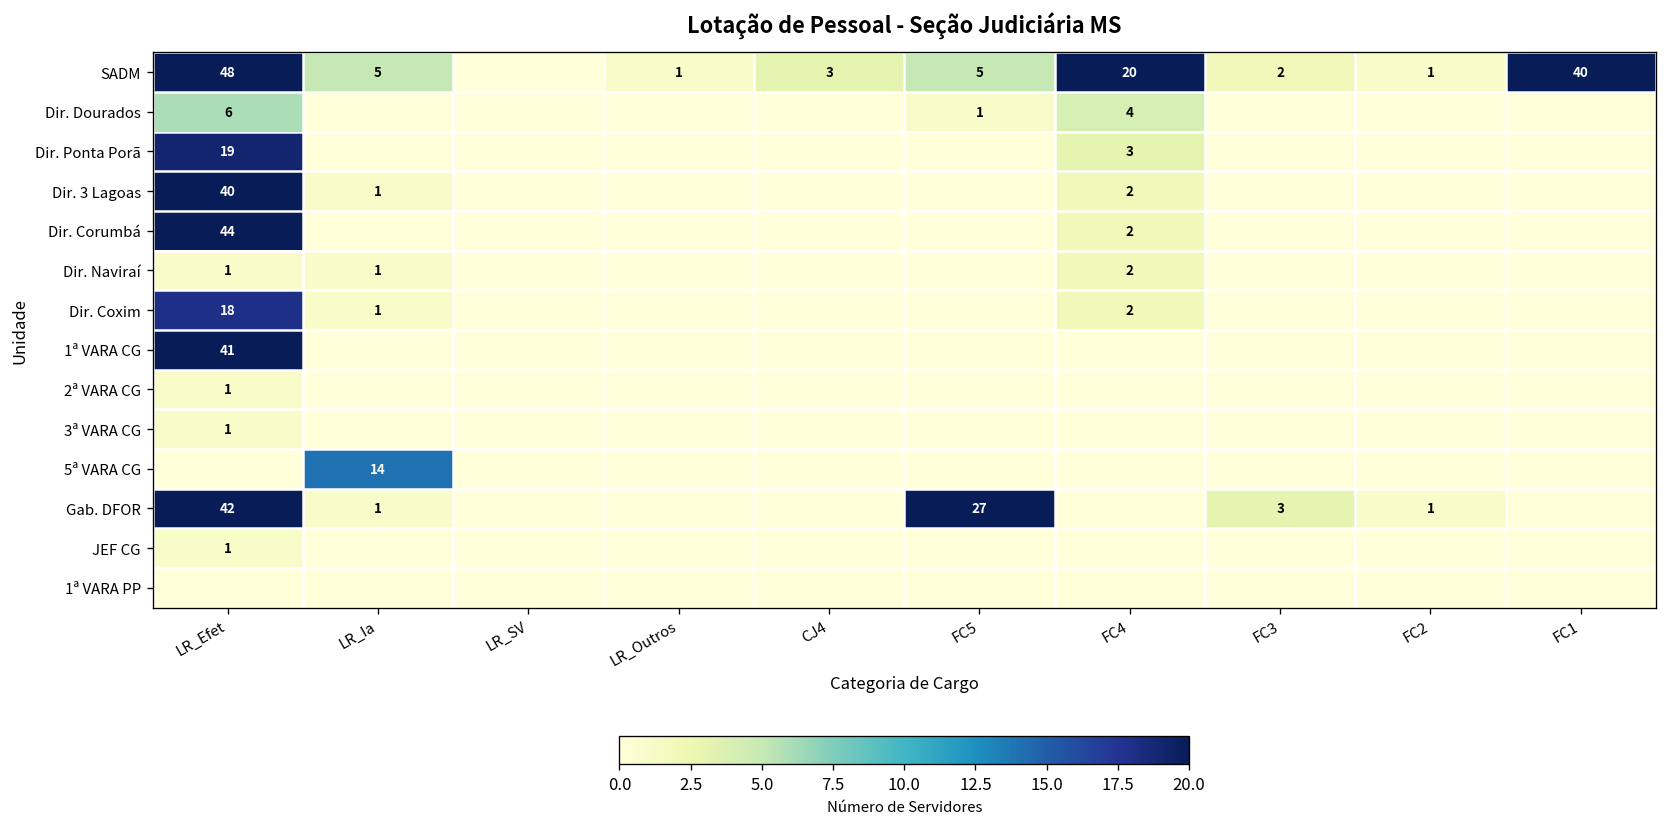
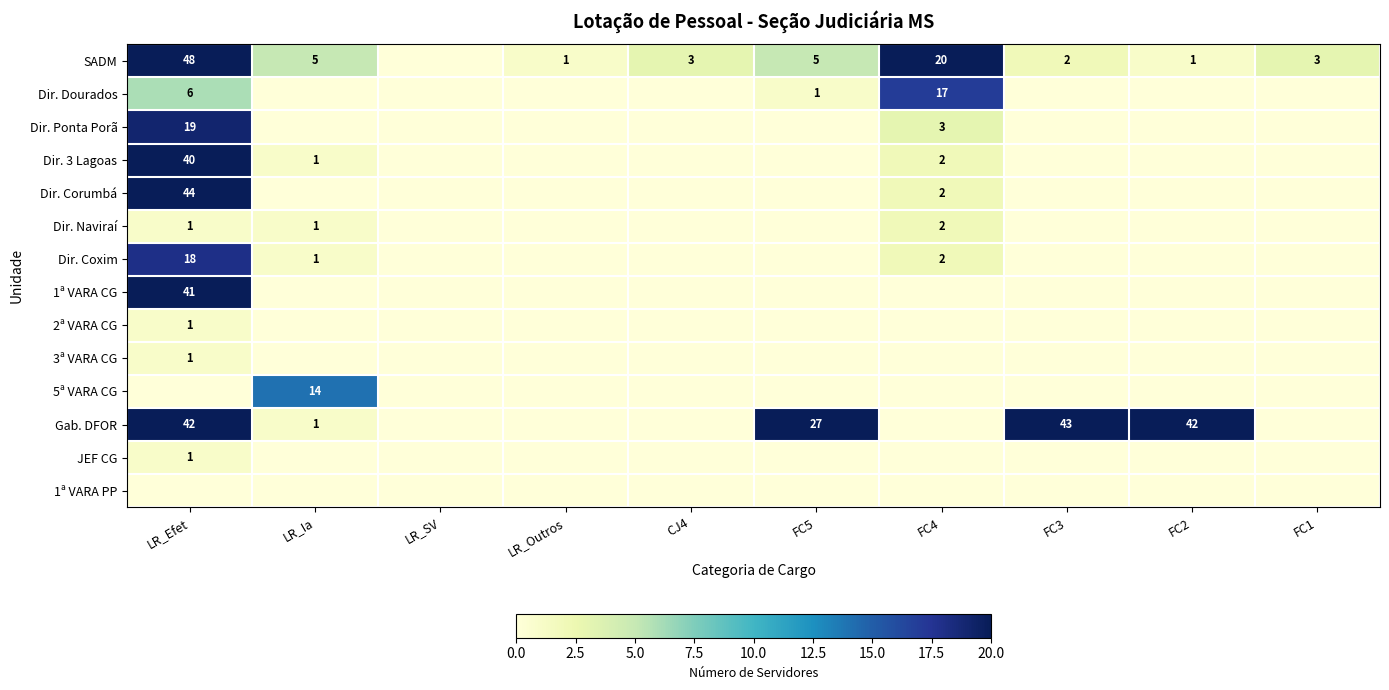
  {
    "SADM": {
      "LR_Efet": 48,
      "LR_Ia": 5,
      "LR_Outros": 1,
      "CJ4": 3,
      "FC5": 5,
      "FC4": 20,
      "FC3": 2,
      "FC2": 1,
-     "FC1": 40
+     "FC1": 3
    },
    "Dir. Dourados": {
      "LR_Efet": 6,
      "FC5": 1,
-     "FC4": 4
+     "FC4": 17
    },
    "Dir. Ponta Porã": {
      "LR_Efet": 19,
      "FC4": 3
    },
    "Dir. 3 Lagoas": {
      "LR_Efet": 40,
      "LR_Ia": 1,
      "FC4": 2
    },
    "Dir. Corumbá": {
      "LR_Efet": 44,
      "FC4": 2
    },
    "Dir. Naviraí": {
      "LR_Efet": 1,
      "LR_Ia": 1,
      "FC4": 2
    },
    "Dir. Coxim": {
      "LR_Efet": 18,
      "LR_Ia": 1,
      "FC4": 2
    },
    "1ª VARA CG": {
      "LR_Efet": 41
    },
    "2ª VARA CG": {
      "LR_Efet": 1
    },
    "3ª VARA CG": {
      "LR_Efet": 1
    },
    "5ª VARA CG": {
      "LR_Ia": 14
    },
    "Gab. DFOR": {
      "LR_Efet": 42,
      "LR_Ia": 1,
      "FC5": 27,
-     "FC3": 3,
-     "FC2": 1
+     "FC3": 43,
+     "FC2": 42
    },
    "JEF CG": {
      "LR_Efet": 1
    }
  }
